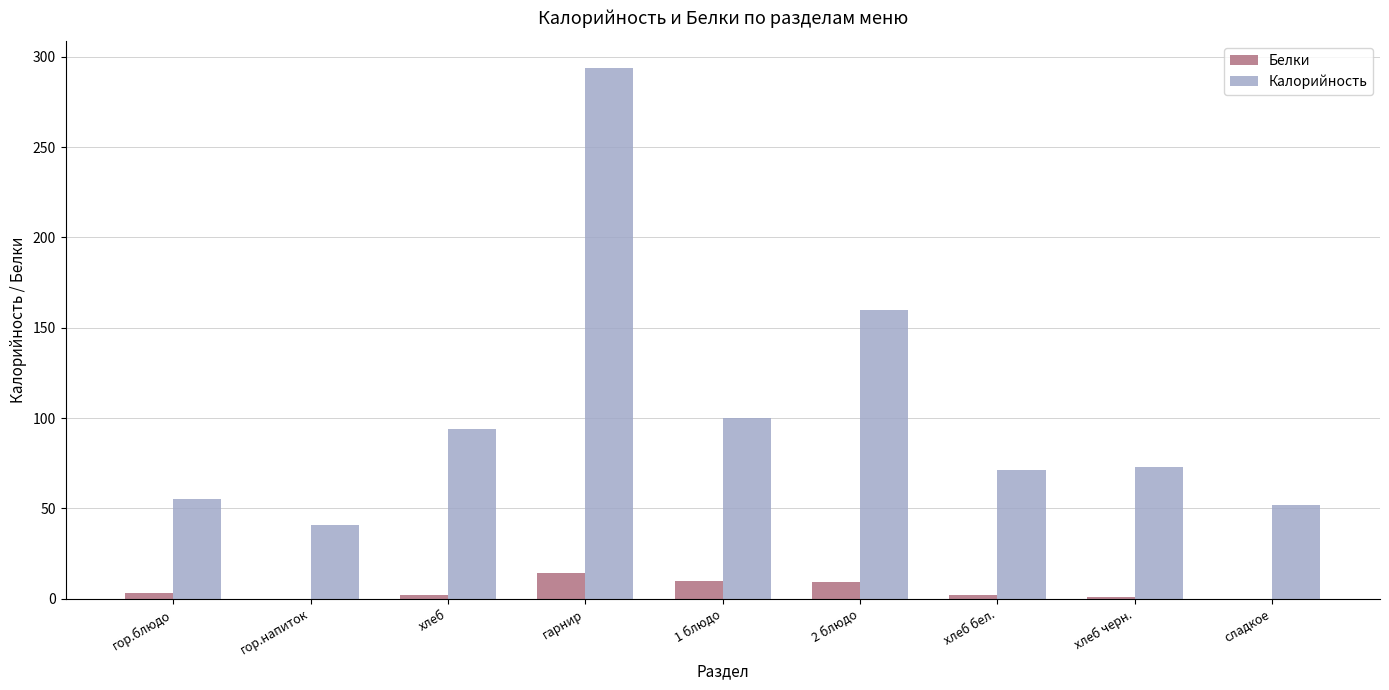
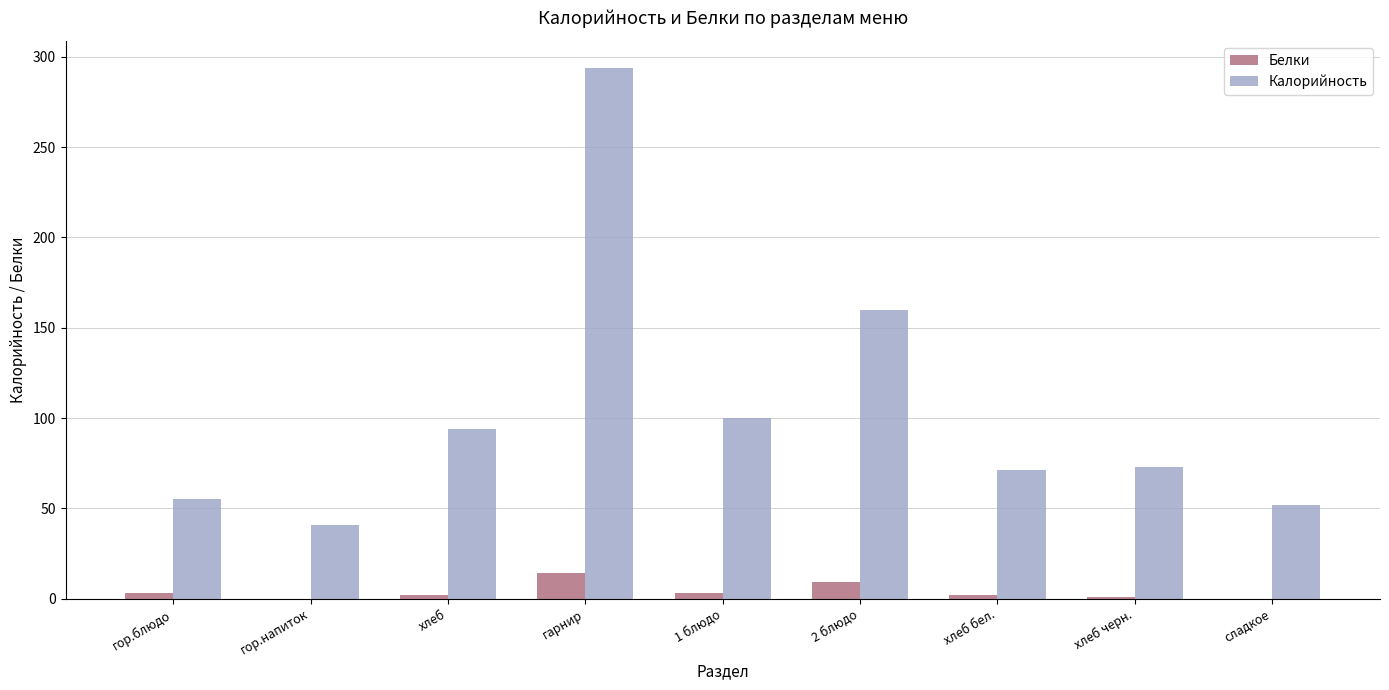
  {
    "Белки": {
      "гор.блюдо": 3,
      "гор.напиток": 0,
      "хлеб": 2,
      "гарнир": 14,
-     "1 блюдо": 10,
+     "1 блюдо": 3,
      "2 блюдо": 9,
      "хлеб бел.": 2,
      "сладкое": 0
    },
    "Калорийность": {
      "гор.блюдо": 55,
      "гор.напиток": 41,
      "хлеб": 94,
      "гарнир": 294,
      "1 блюдо": 100,
      "2 блюдо": 160,
      "хлеб бел.": 71,
      "хлеб черн.": 73,
      "сладкое": 52
    }
  }
